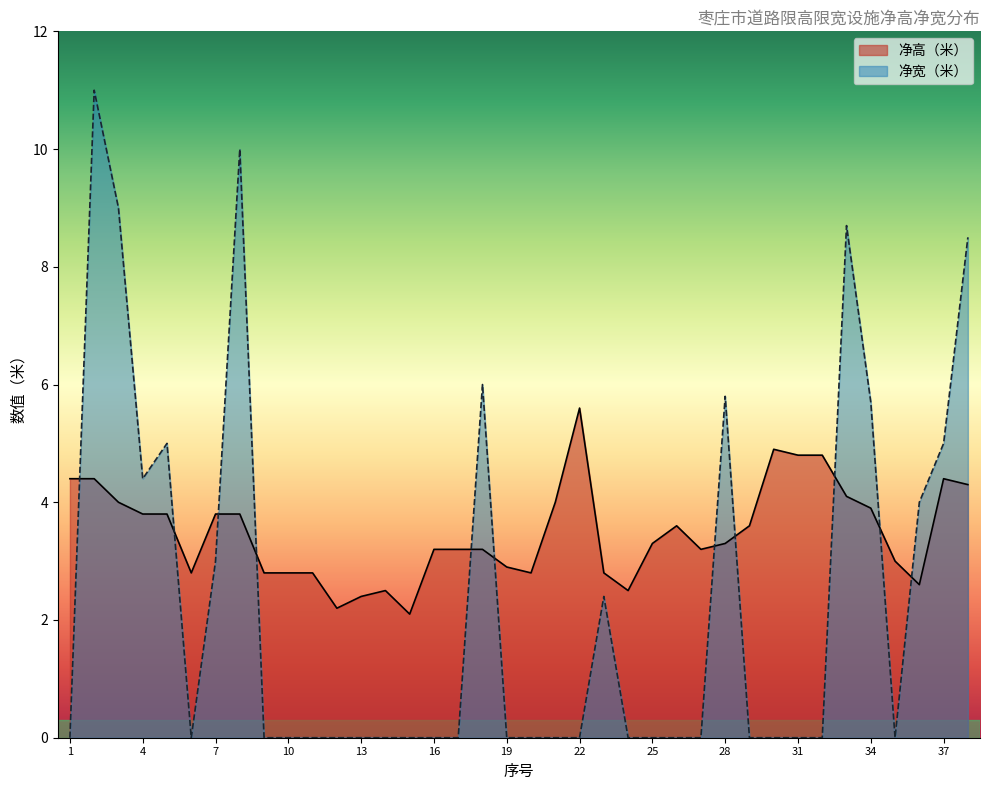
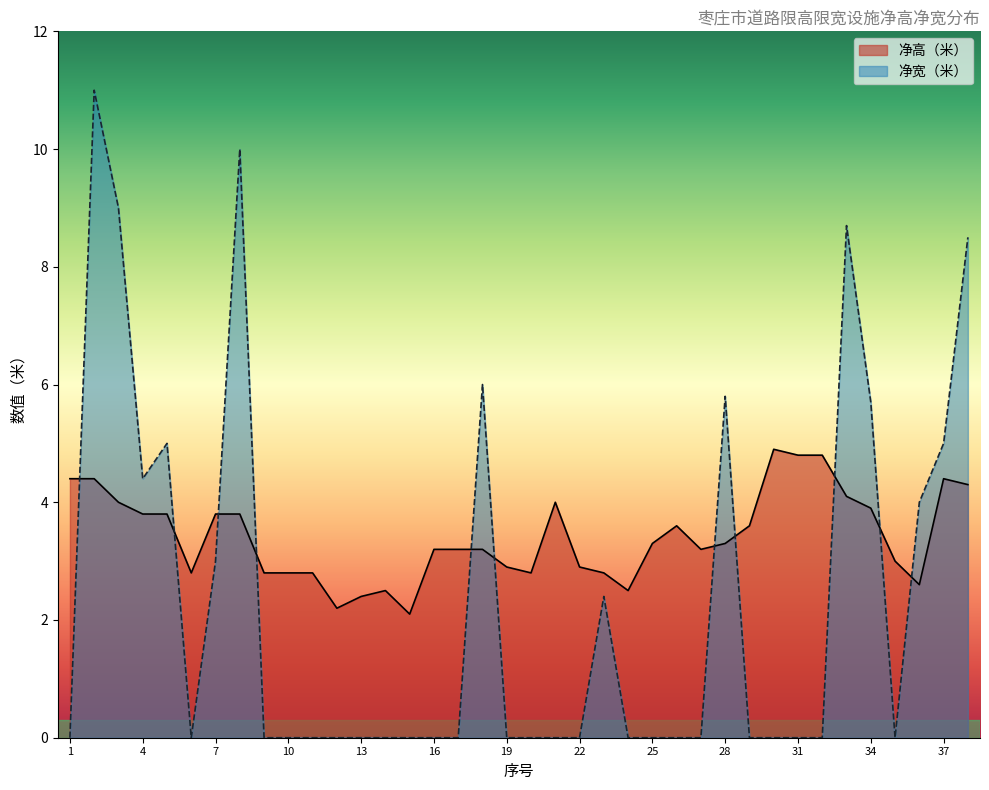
  {
    "净高（米）": {
      "1": 4.4,
      "4": 3.8,
      "7": 3.8,
      "10": 2.8,
      "13": 2.4,
      "16": 3.2,
      "19": 2.9,
-     "22": 5.6,
+     "22": 2.9,
      "25": 3.3,
      "28": 3.3,
      "31": 4.8,
      "34": 3.9,
      "37": 4.4
    },
    "净宽（米）": {
      "4": 4.4,
      "7": 3.0,
      "28": 5.8,
      "34": 5.7,
      "37": 5.0
    }
  }
